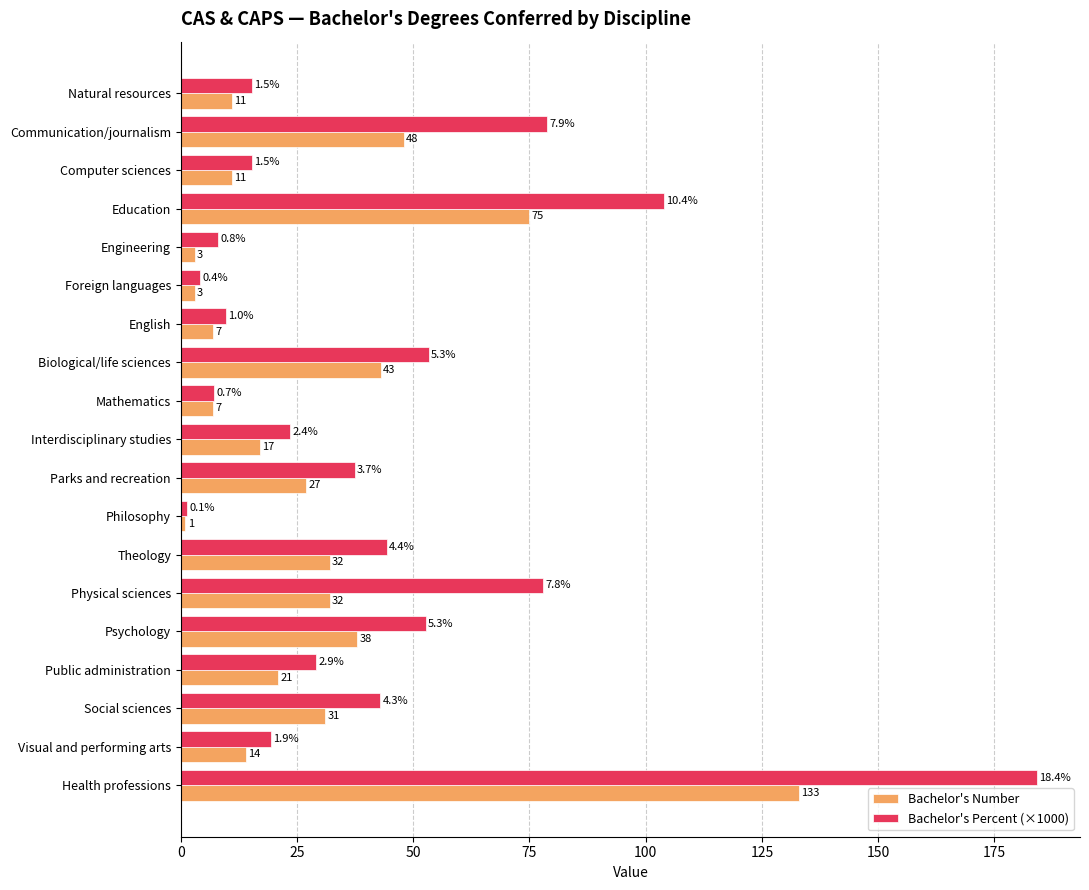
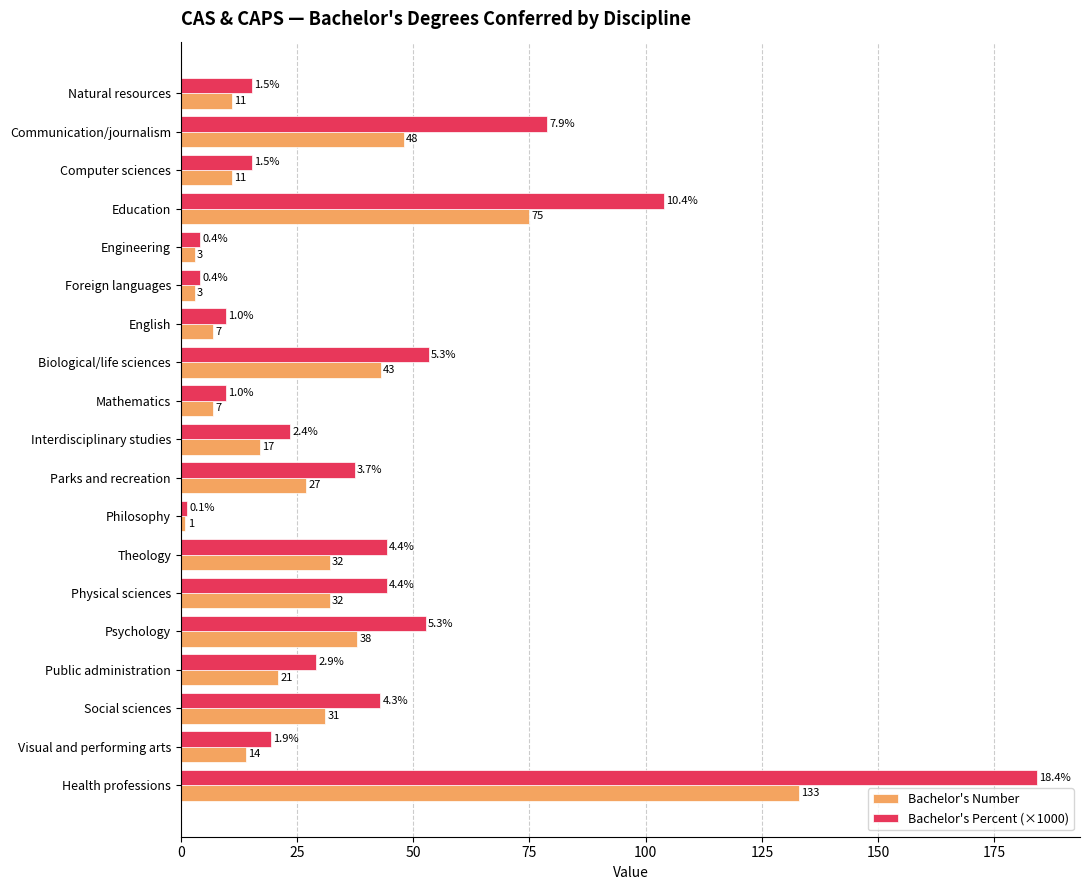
  {
    "Bachelor's Number": {
      "Natural resources": "11",
      "Communication/journalism": "48",
      "Computer sciences": "11",
      "Education": "75",
      "Engineering": "3",
      "Foreign languages": "3",
      "English": "7",
      "Biological/life sciences": "43",
      "Mathematics": "7",
      "Interdisciplinary studies": "17",
      "Parks and recreation": "27",
      "Philosophy": "1",
      "Theology": "32",
      "Physical sciences": "32",
      "Psychology": "38",
      "Public administration": "21",
      "Social sciences": "31",
      "Visual and performing arts": "14",
      "Health professions": "133"
    },
    "Bachelor's Percent (×1000)": {
-     "Engineering": "0.8%",
-     "Mathematics": "0.7%",
-     "Physical sciences": "7.8%"
+     "Engineering": "0.4%",
+     "Mathematics": "1.0%",
+     "Physical sciences": "4.4%"
    }
  }
